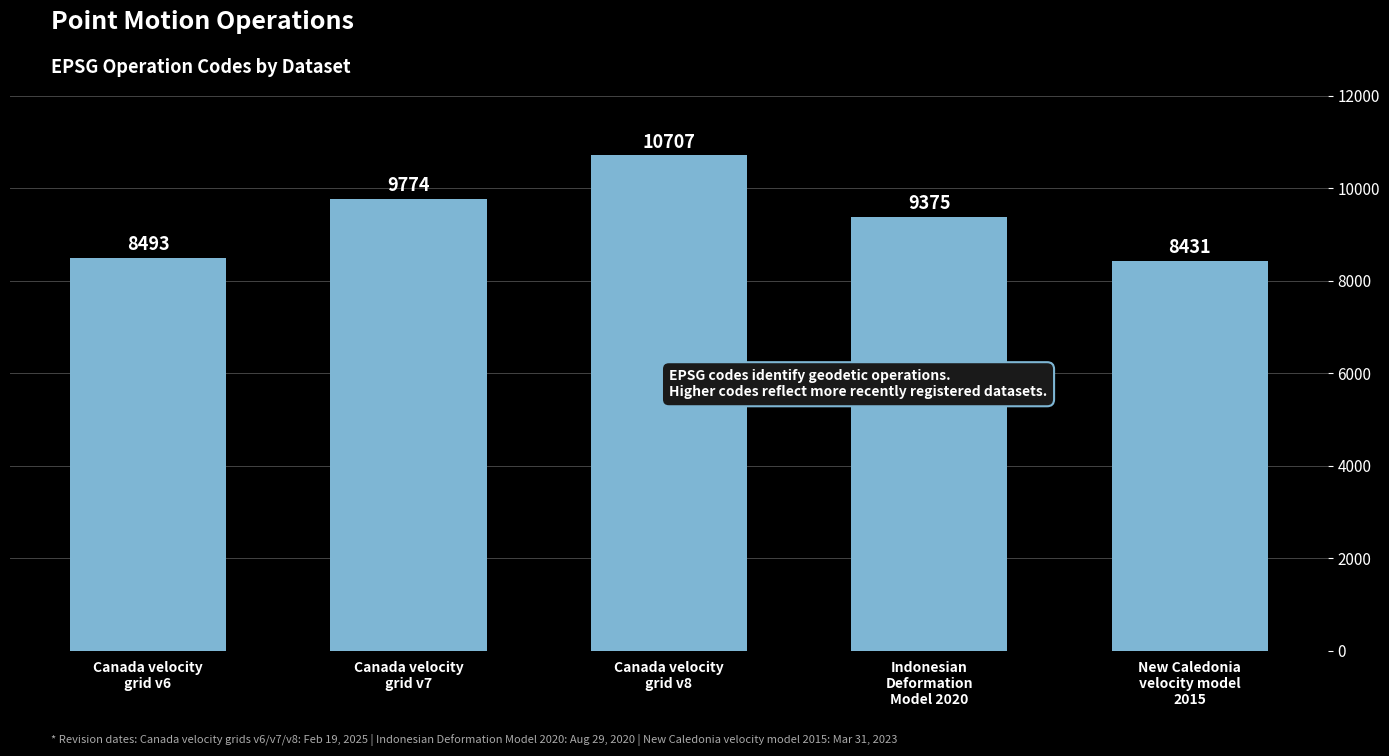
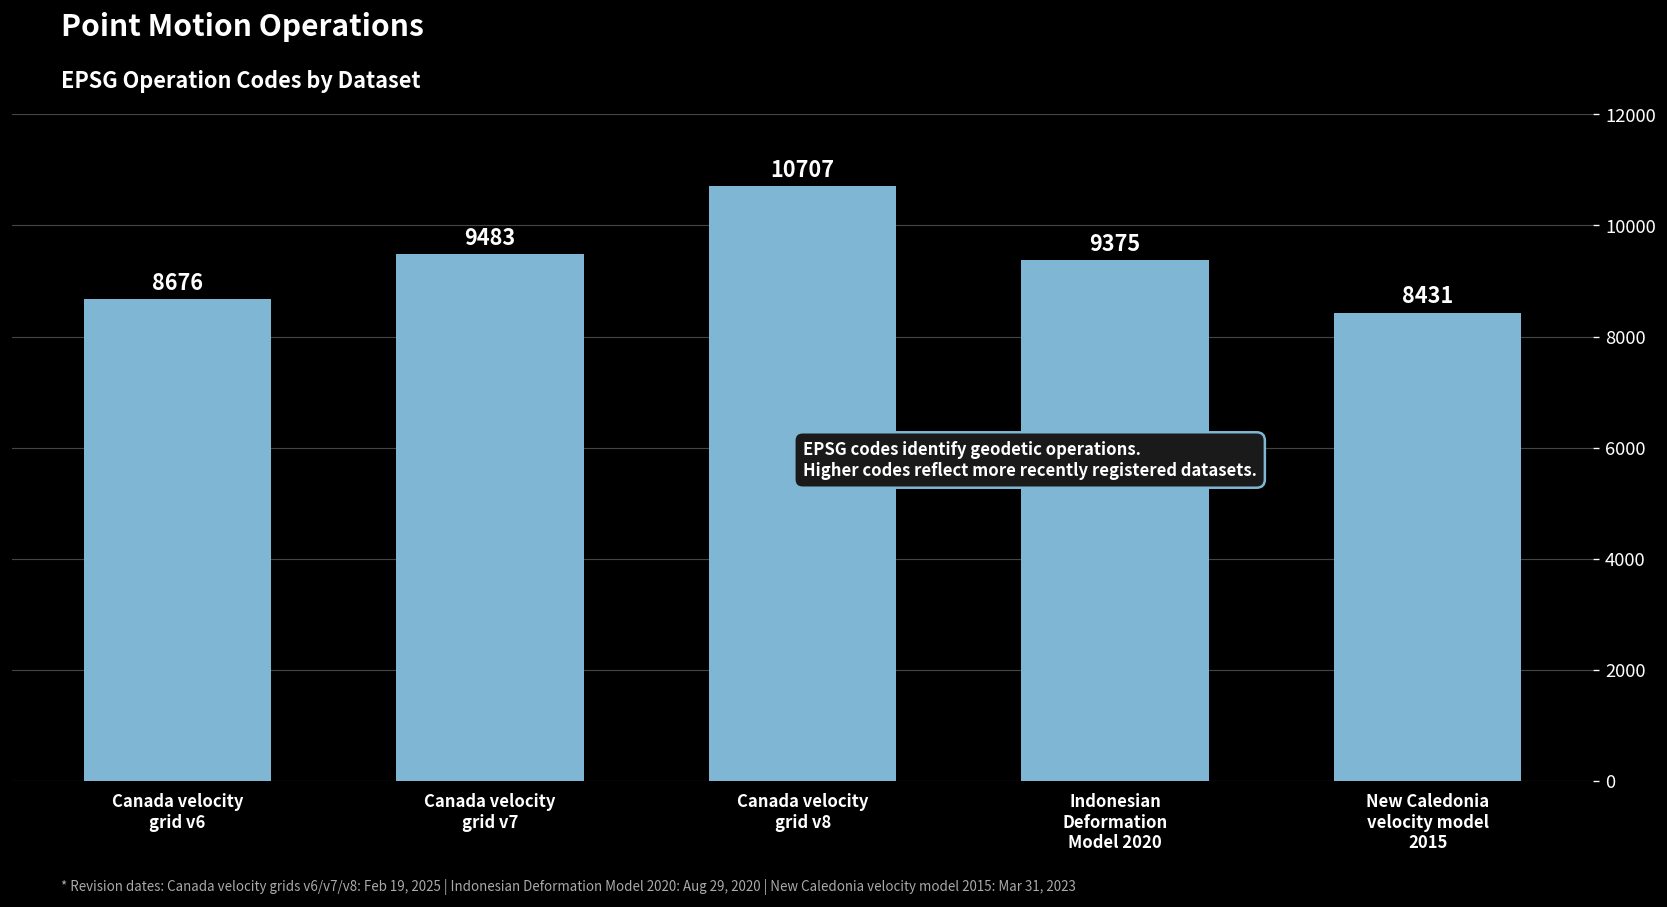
  {
-   "Canada velocity grid v6": 8493,
-   "Canada velocity grid v7": 9774,
+   "Canada velocity grid v6": 8676,
+   "Canada velocity grid v7": 9483,
    "Canada velocity grid v8": 10707,
    "Indonesian Deformation Model 2020": 9375,
    "New Caledonia velocity model 2015": 8431
  }
